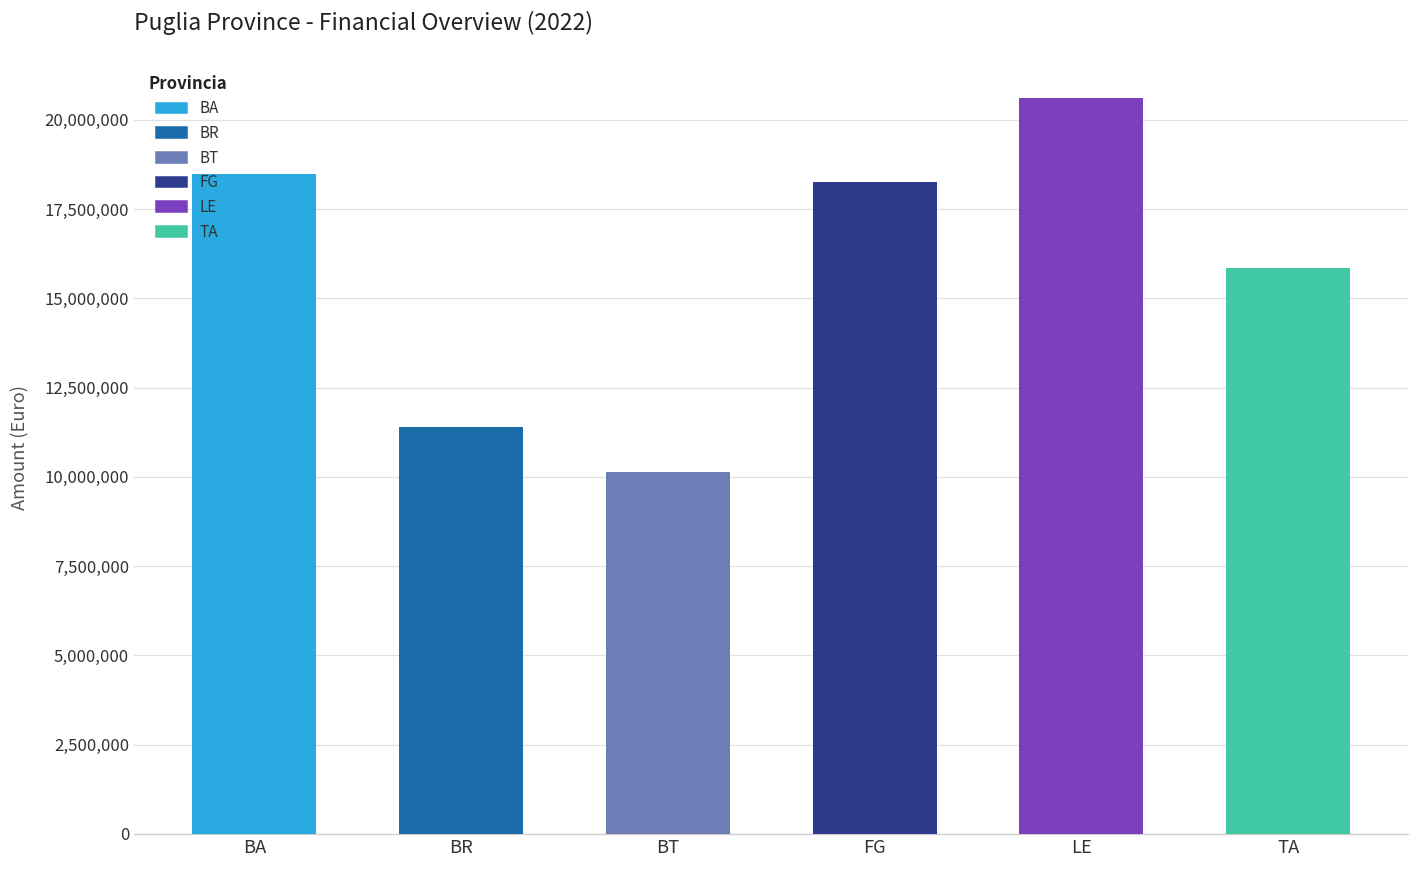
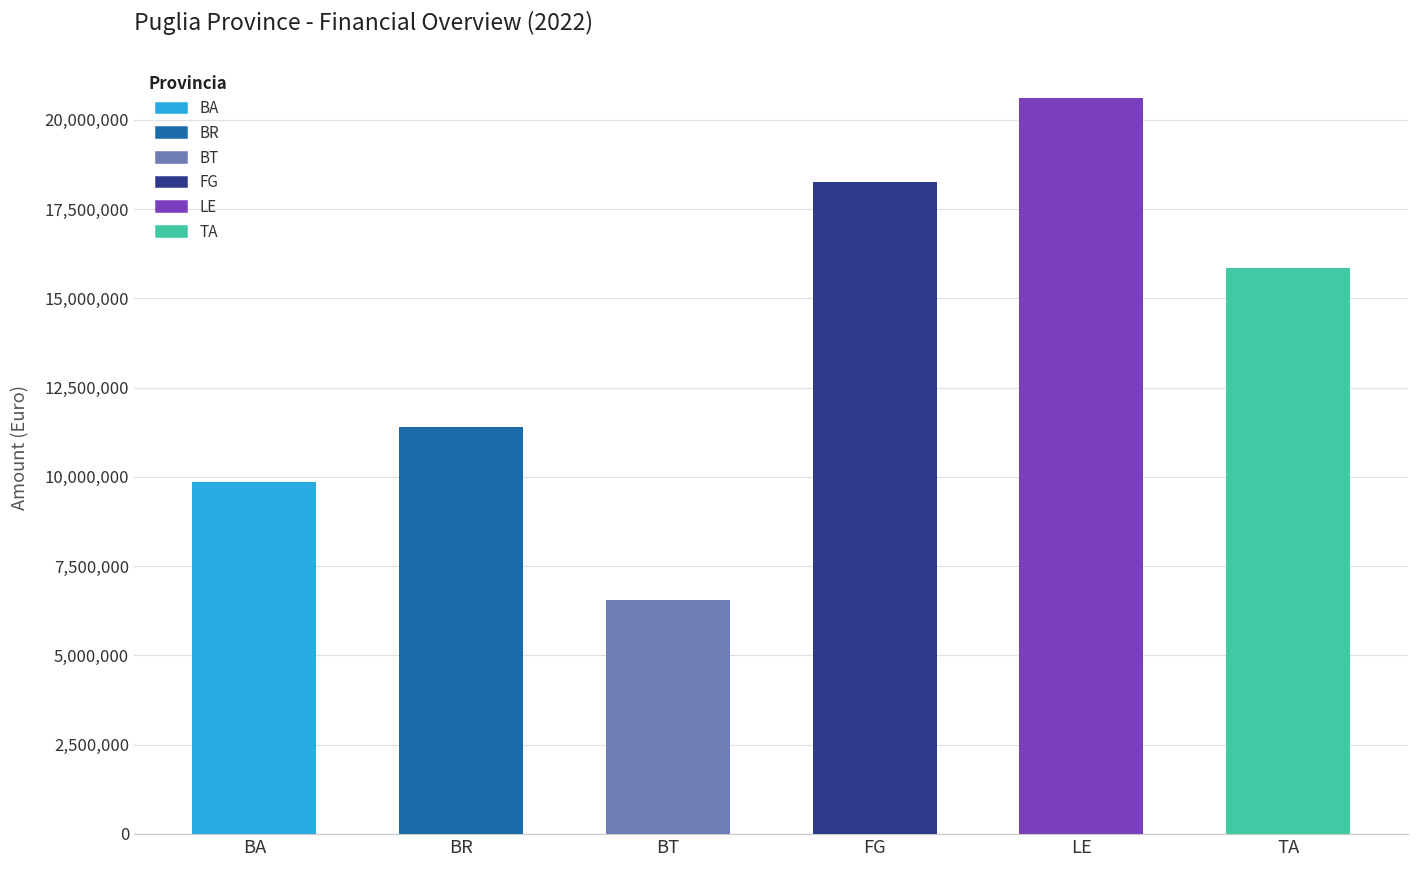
  {
-   "BA": "18,500,000",
+   "BA": "9,900,000",
    "BR": "11,400,000",
-   "BT": "10,100,000",
+   "BT": "6,500,000",
    "FG": "18,300,000",
    "LE": "20,600,000",
    "TA": "15,900,000"
  }
